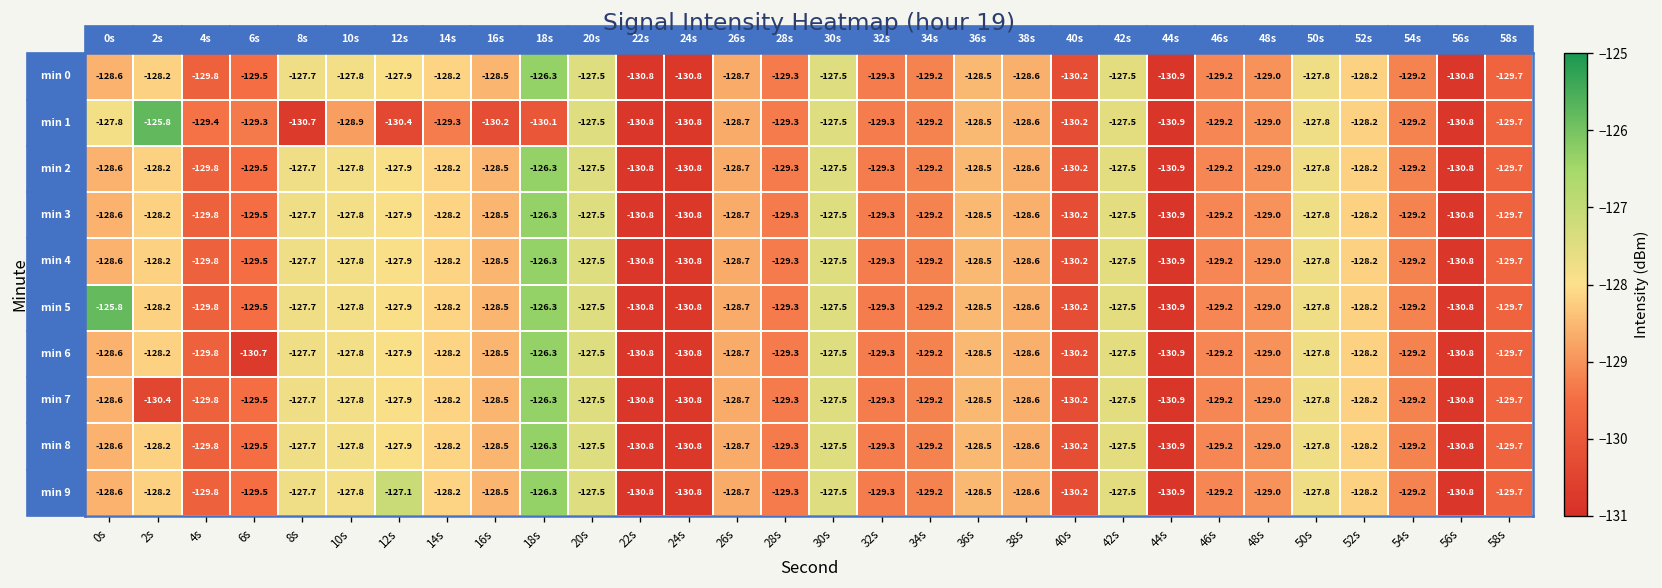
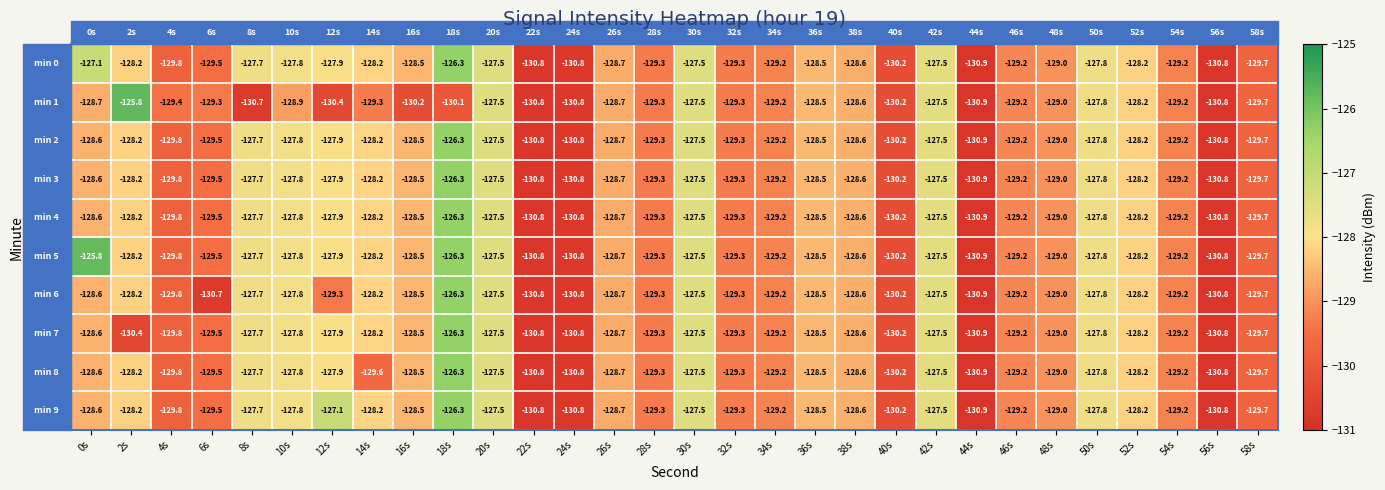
  {
    "min 0": {
-     "0s": -128.6,
+     "0s": -127.1,
      "2s": -128.2,
      "4s": -129.8,
      "6s": -129.5,
      "8s": -127.7,
      "10s": -127.8,
      "12s": -127.9,
      "14s": -128.2,
      "16s": -128.5,
      "18s": -126.3,
      "20s": -127.5,
      "22s": -130.8,
      "24s": -130.8,
      "26s": -128.7,
      "28s": -129.3,
      "30s": -127.5,
      "32s": -129.3,
      "34s": -129.2,
      "36s": -128.5,
      "38s": -128.6,
      "40s": -130.2,
      "42s": -127.5,
      "44s": -130.9,
      "46s": -129.2,
      "48s": -129.0,
      "50s": -127.8,
      "52s": -128.2,
      "54s": -129.2,
      "56s": -130.8,
      "58s": -129.7
    },
    "min 1": {
-     "0s": -127.8,
+     "0s": -128.7,
      "2s": -125.8,
      "4s": -129.4,
      "6s": -129.3,
      "8s": -130.7,
      "10s": -128.9,
      "12s": -130.4,
      "14s": -129.3,
      "16s": -130.2,
      "18s": -130.1,
      "20s": -127.5,
      "22s": -130.8,
      "24s": -130.8,
      "26s": -128.7,
      "28s": -129.3,
      "30s": -127.5,
      "32s": -129.3,
      "34s": -129.2,
      "36s": -128.5,
      "38s": -128.6,
      "40s": -130.2,
      "42s": -127.5,
      "44s": -130.9,
      "46s": -129.2,
      "48s": -129.0,
      "50s": -127.8,
      "52s": -128.2,
      "54s": -129.2,
      "56s": -130.8,
      "58s": -129.7
    },
    "min 6": {
      "0s": -128.6,
      "2s": -128.2,
      "4s": -129.8,
      "6s": -130.7,
      "8s": -127.7,
      "10s": -127.8,
-     "12s": -127.9,
+     "12s": -129.3,
      "14s": -128.2,
      "16s": -128.5,
      "18s": -126.3,
      "20s": -127.5,
      "22s": -130.8,
      "24s": -130.8,
      "26s": -128.7,
      "28s": -129.3,
      "30s": -127.5,
      "32s": -129.3,
      "34s": -129.2,
      "36s": -128.5,
      "38s": -128.6,
      "40s": -130.2,
      "42s": -127.5,
      "44s": -130.9,
      "46s": -129.2,
      "48s": -129.0,
      "50s": -127.8,
      "52s": -128.2,
      "54s": -129.2,
      "56s": -130.8,
      "58s": -129.7
    },
    "min 8": {
      "0s": -128.6,
      "2s": -128.2,
      "4s": -129.8,
      "6s": -129.5,
      "8s": -127.7,
      "10s": -127.8,
      "12s": -127.9,
-     "14s": -128.2,
+     "14s": -129.6,
      "16s": -128.5,
      "18s": -126.3,
      "20s": -127.5,
      "22s": -130.8,
      "24s": -130.8,
      "26s": -128.7,
      "28s": -129.3,
      "30s": -127.5,
      "32s": -129.3,
      "34s": -129.2,
      "36s": -128.5,
      "38s": -128.6,
      "40s": -130.2,
      "42s": -127.5,
      "44s": -130.9,
      "46s": -129.2,
      "48s": -129.0,
      "50s": -127.8,
      "52s": -128.2,
      "54s": -129.2,
      "56s": -130.8,
      "58s": -129.7
    }
  }
